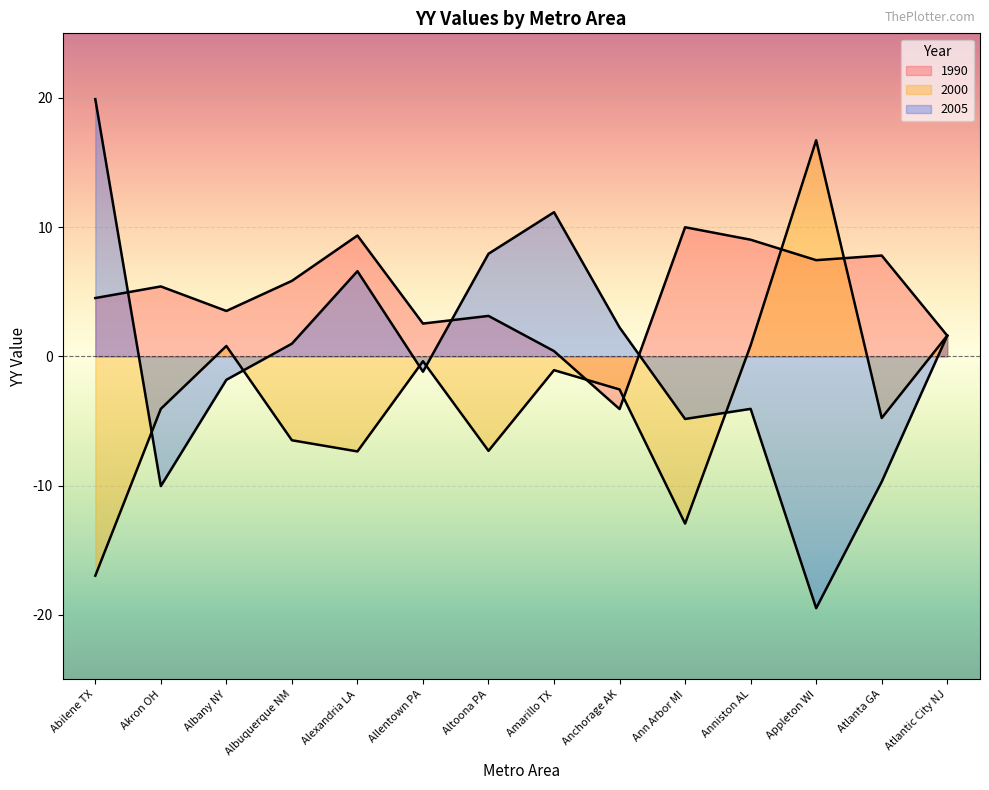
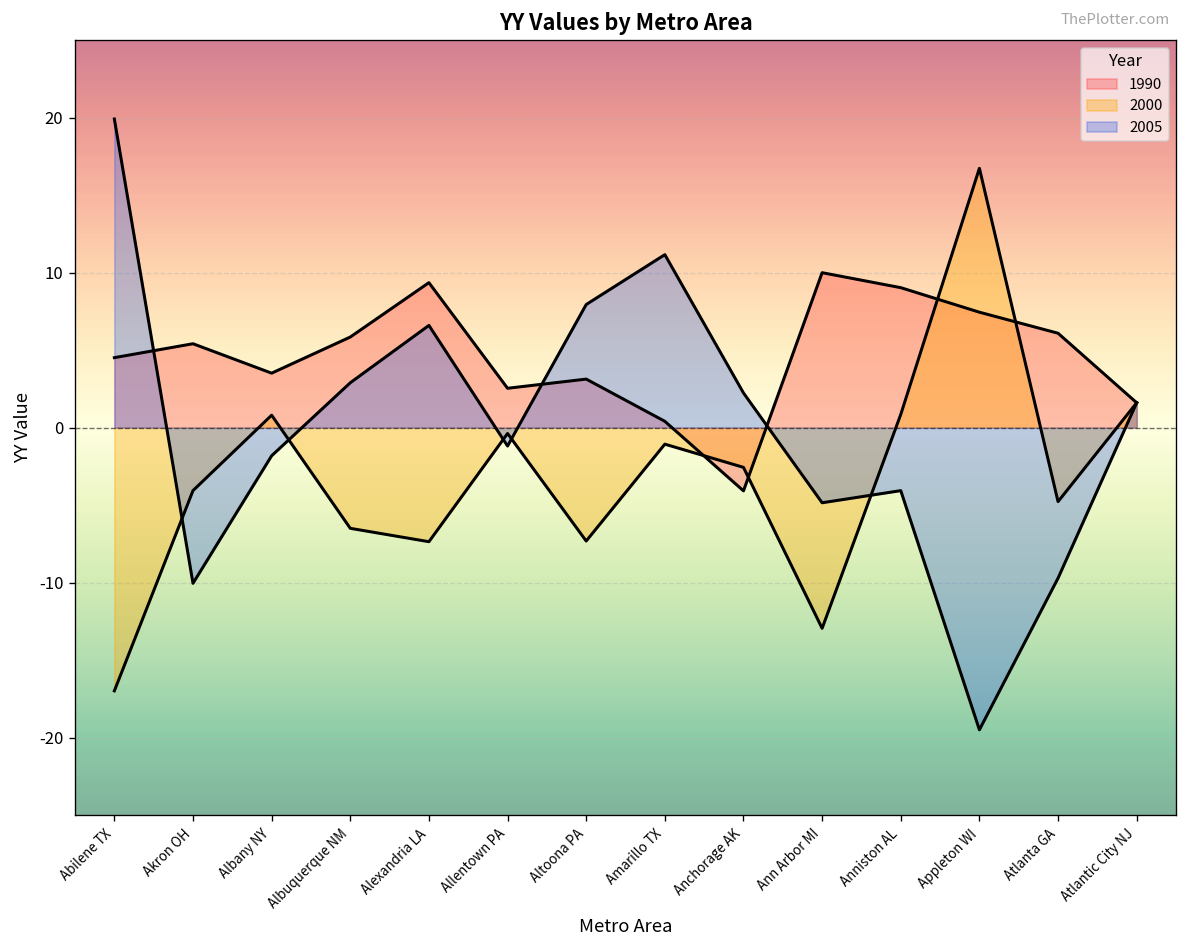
  {
    "1990": {
-     "Atlanta GA": 7.8
+     "Atlanta GA": 6.1
    },
    "2005": {
-     "Albuquerque NM": 1.0
+     "Albuquerque NM": 2.9
    }
  }
